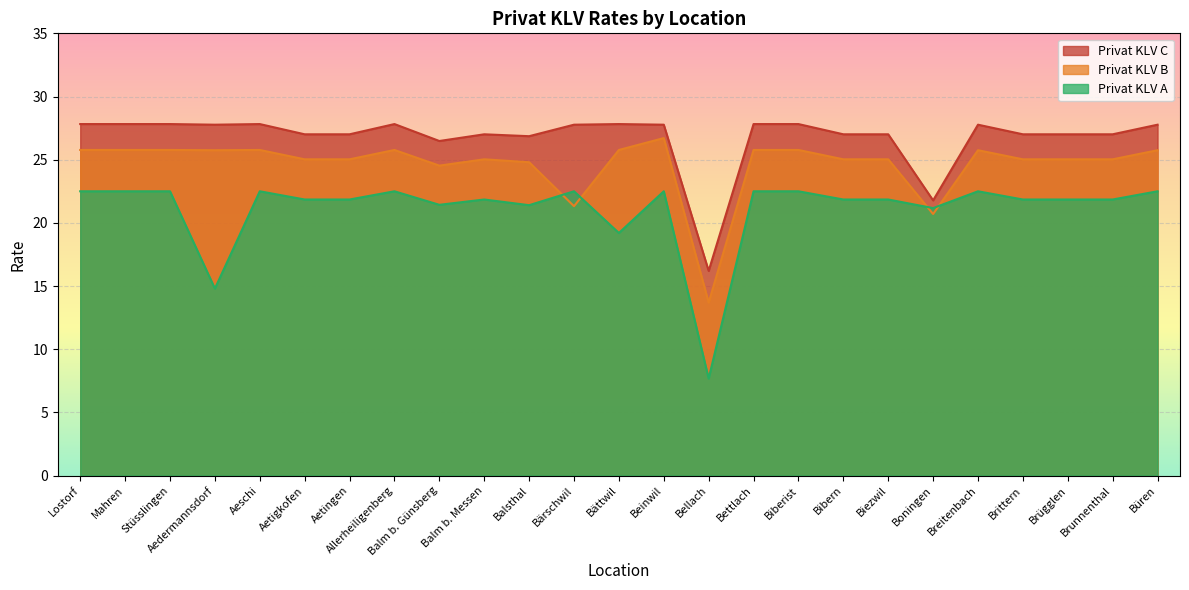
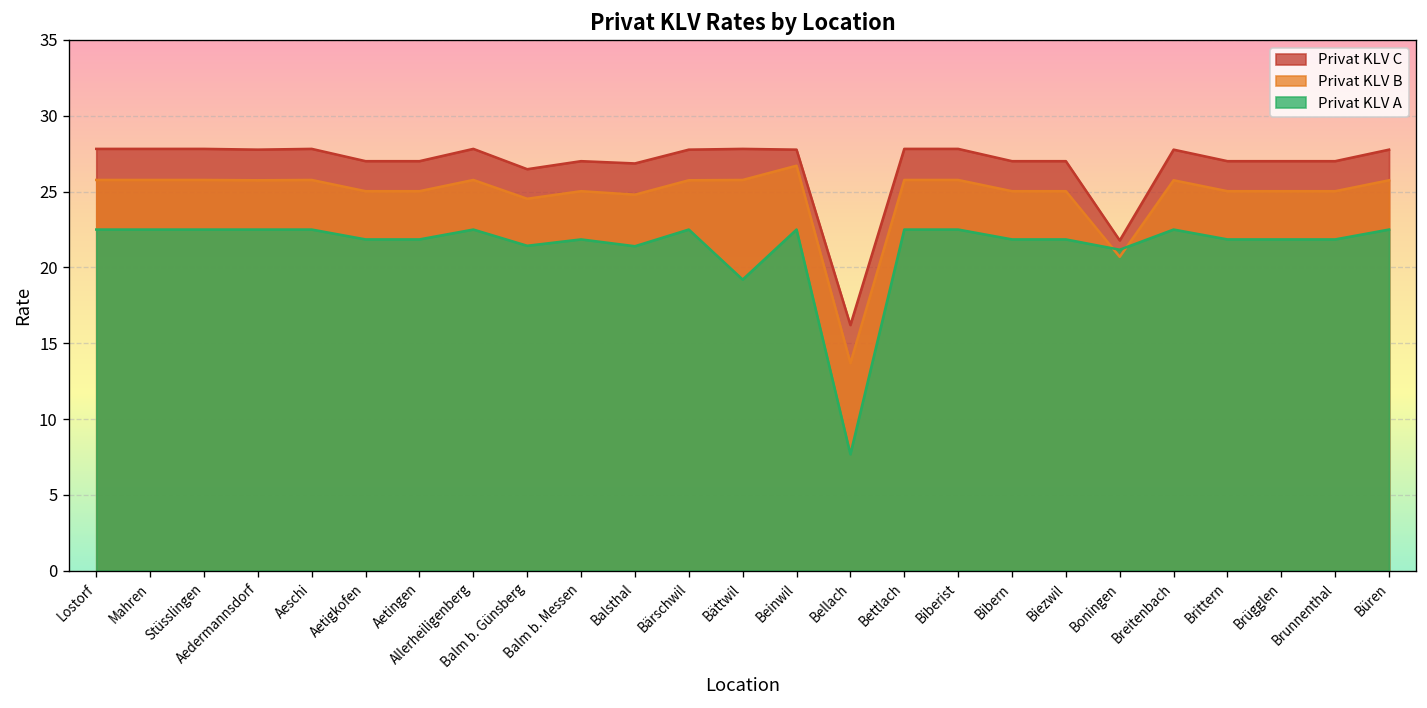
  {
    "Privat KLV C": {
      "Lostorf": 27.8,
      "Mahren": 27.8,
      "Stüsslingen": 27.8,
      "Aedermannsdorf": 27.8,
      "Aeschi": 27.8,
      "Aetigkofen": 27.0,
      "Aetingen": 27.0,
      "Allerheiligenberg": 27.8,
      "Balm b. Günsberg": 26.5,
      "Balm b. Messen": 27.0,
      "Balsthal": 26.9,
      "Bärschwil": 27.8,
      "Bättwil": 27.8,
      "Beinwil": 27.8,
      "Bellach": 16.2,
      "Bettlach": 27.8,
      "Biberist": 27.8,
      "Bibern": 27.0,
      "Biezwil": 27.0,
      "Boningen": 21.8,
      "Breitenbach": 27.8,
      "Brittern": 27.0,
      "Brügglen": 27.0,
      "Brunnenthal": 27.0,
      "Büren": 27.8
    },
    "Privat KLV B": {
      "Lostorf": 25.8,
      "Mahren": 25.8,
      "Stüsslingen": 25.8,
      "Aedermannsdorf": 25.8,
      "Aeschi": 25.8,
      "Aetigkofen": 25.0,
      "Aetingen": 25.0,
      "Allerheiligenberg": 25.8,
      "Balm b. Günsberg": 24.5,
      "Balm b. Messen": 25.0,
      "Balsthal": 24.8,
-     "Bärschwil": 21.3,
+     "Bärschwil": 25.8,
      "Bättwil": 25.8,
      "Beinwil": 26.7,
      "Bellach": 13.7,
      "Bettlach": 25.8,
      "Biberist": 25.8,
      "Bibern": 25.0,
      "Biezwil": 25.0,
      "Boningen": 20.7,
      "Breitenbach": 25.8,
      "Brittern": 25.0,
      "Brügglen": 25.0,
      "Brunnenthal": 25.0,
      "Büren": 25.8
    },
    "Privat KLV A": {
      "Lostorf": 22.5,
      "Mahren": 22.5,
      "Stüsslingen": 22.5,
-     "Aedermannsdorf": 14.8,
+     "Aedermannsdorf": 22.5,
      "Aeschi": 22.5,
      "Aetigkofen": 21.9,
      "Aetingen": 21.9,
      "Allerheiligenberg": 22.5,
      "Balm b. Günsberg": 21.4,
      "Balm b. Messen": 21.9,
      "Balsthal": 21.4,
      "Bärschwil": 22.5,
      "Bättwil": 19.2,
      "Beinwil": 22.5,
      "Bellach": 7.7,
      "Bettlach": 22.5,
      "Biberist": 22.5,
      "Bibern": 21.9,
      "Biezwil": 21.9,
      "Boningen": 21.2,
      "Breitenbach": 22.5,
      "Brittern": 21.9,
      "Brügglen": 21.9,
      "Brunnenthal": 21.9,
      "Büren": 22.5
    }
  }
